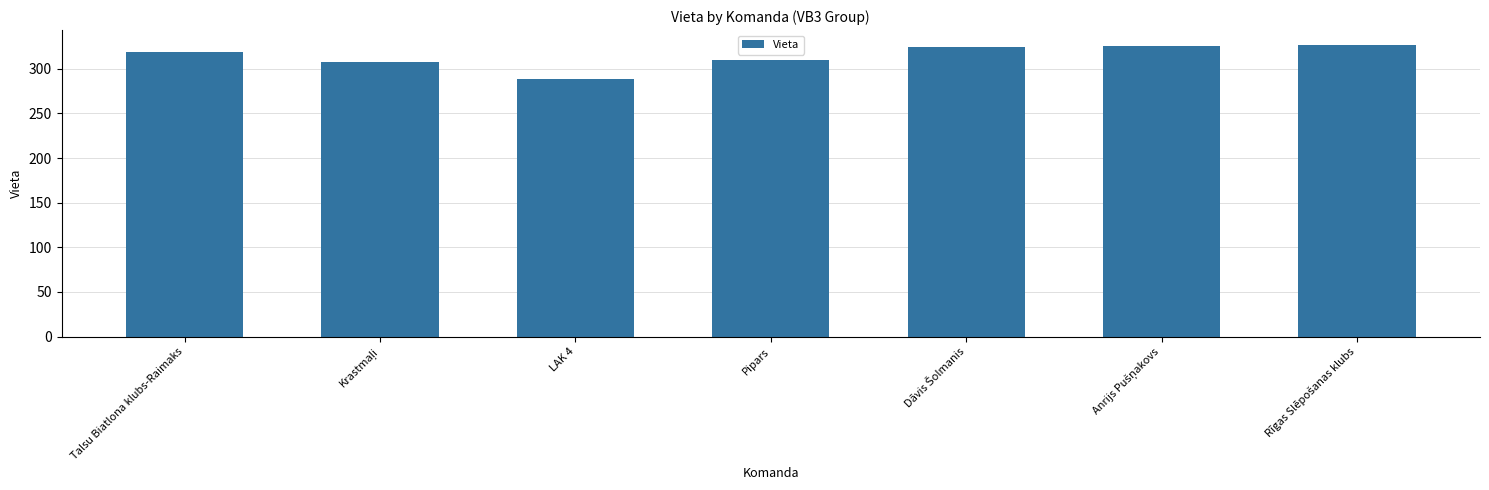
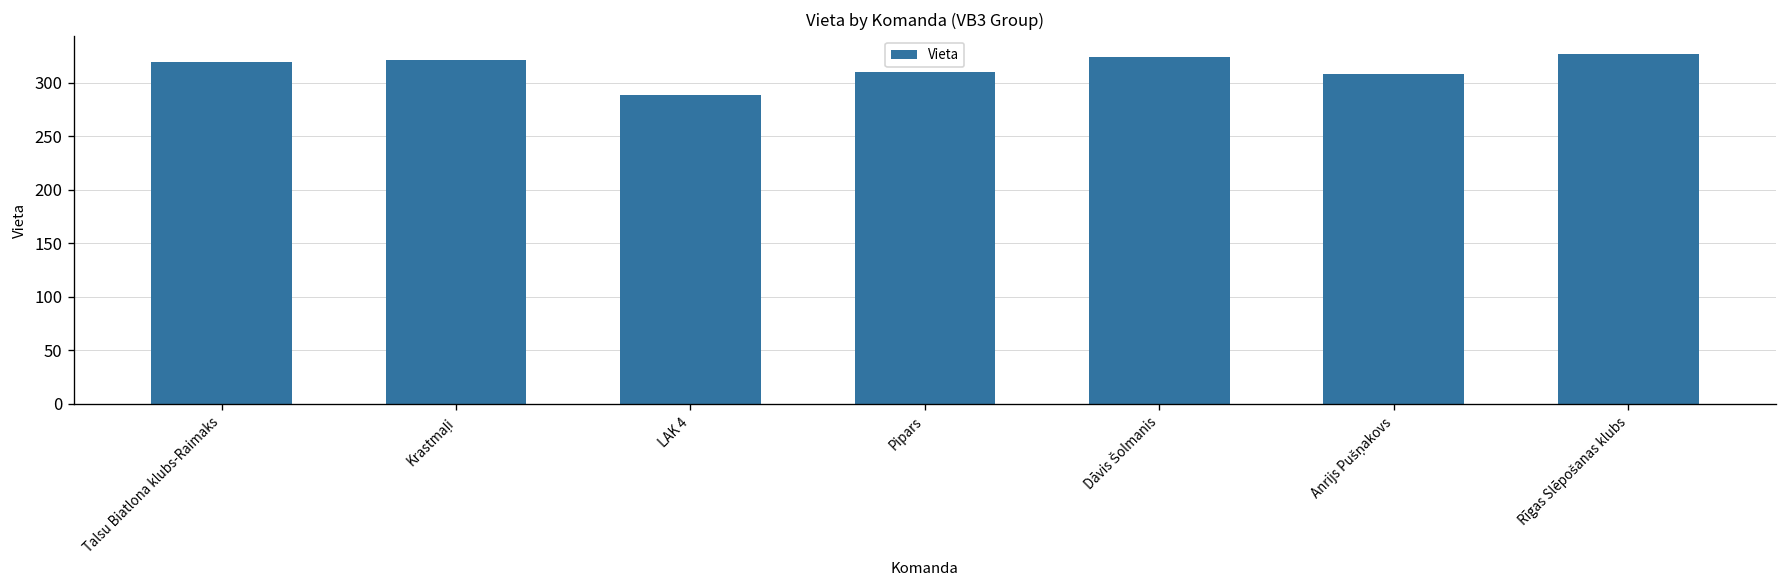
  {
    "Talsu Biatlona klubs-Raimaks": 320,
-   "Krastmaļi": 310,
+   "Krastmaļi": 320,
    "LAK 4": 290,
    "Pipars": 310,
    "Dāvis Šolmanis": 320,
-   "Anrijs Pušņakovs": 330,
+   "Anrijs Pušņakovs": 310,
    "Rīgas Slēpošanas klubs": 330
  }
